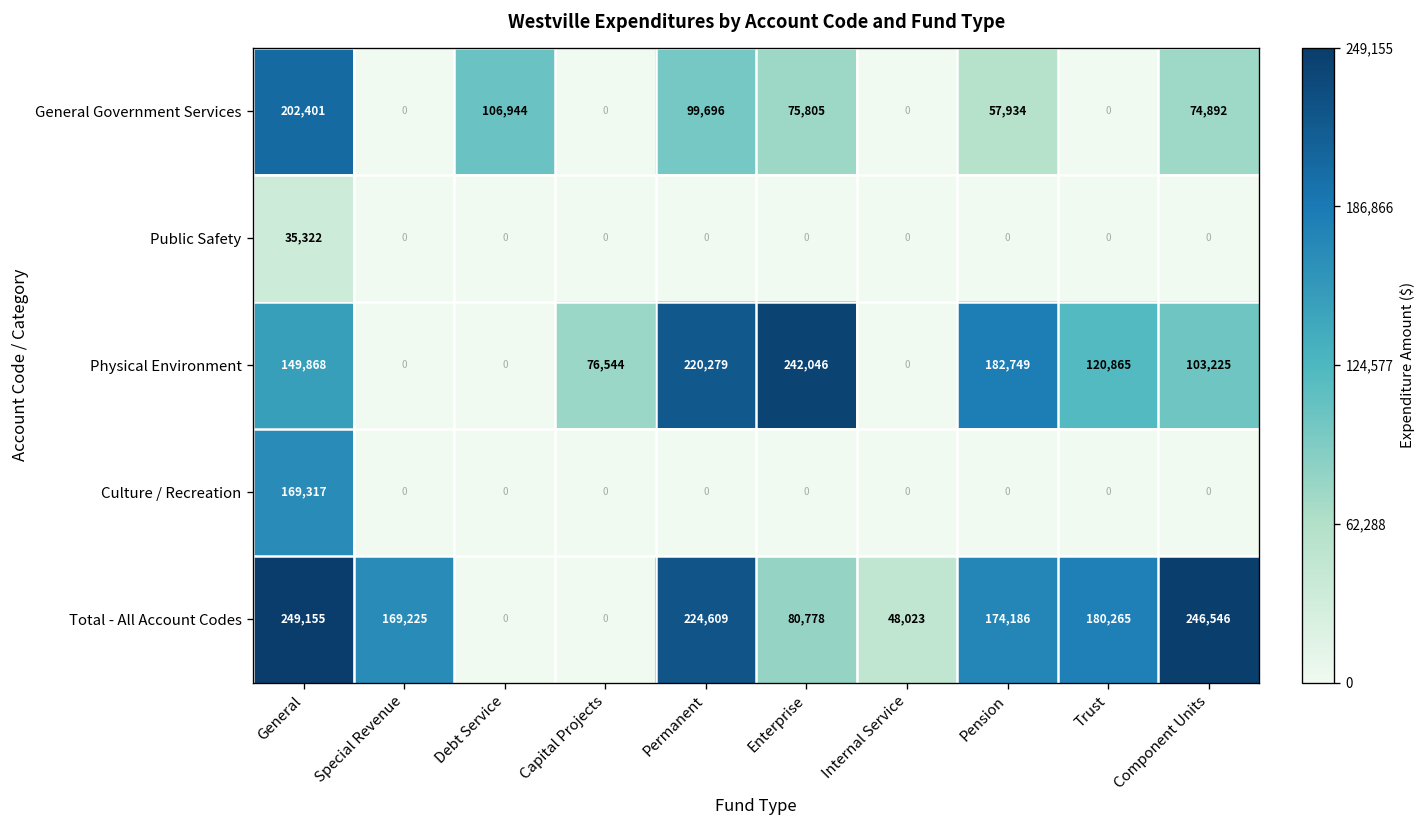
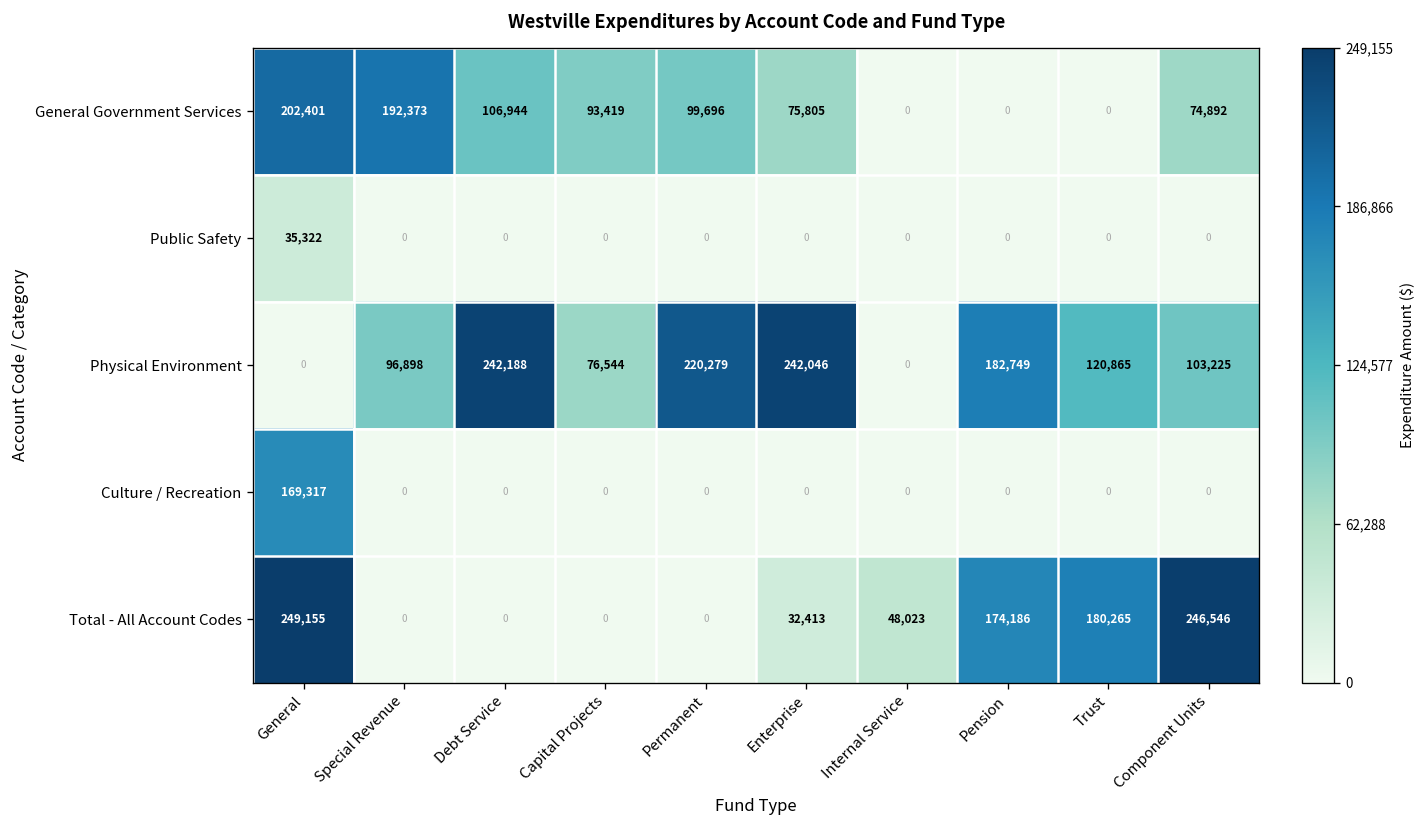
  {
    "General Government Services": {
      "General": "202,401",
-     "Special Revenue": "0",
+     "Special Revenue": "192,373",
      "Debt Service": "106,944",
-     "Capital Projects": "0",
+     "Capital Projects": "93,419",
      "Permanent": "99,696",
      "Enterprise": "75,805",
      "Internal Service": "0",
-     "Pension": "57,934",
+     "Pension": "0",
      "Trust": "0",
      "Component Units": "74,892"
    },
    "Public Safety": {
      "General": "35,322",
      "Special Revenue": "0",
      "Debt Service": "0",
      "Capital Projects": "0",
      "Permanent": "0",
      "Enterprise": "0",
      "Internal Service": "0",
      "Pension": "0",
      "Trust": "0",
      "Component Units": "0"
    },
    "Physical Environment": {
-     "General": "149,868",
-     "Special Revenue": "0",
-     "Debt Service": "0",
+     "General": "0",
+     "Special Revenue": "96,898",
+     "Debt Service": "242,188",
      "Capital Projects": "76,544",
      "Permanent": "220,279",
      "Enterprise": "242,046",
      "Internal Service": "0",
      "Pension": "182,749",
      "Trust": "120,865",
      "Component Units": "103,225"
    },
    "Culture / Recreation": {
      "General": "169,317",
      "Special Revenue": "0",
      "Debt Service": "0",
      "Capital Projects": "0",
      "Permanent": "0",
      "Enterprise": "0",
      "Internal Service": "0",
      "Pension": "0",
      "Trust": "0",
      "Component Units": "0"
    },
    "Total - All Account Codes": {
      "General": "249,155",
-     "Special Revenue": "169,225",
+     "Special Revenue": "0",
      "Debt Service": "0",
      "Capital Projects": "0",
-     "Permanent": "224,609",
-     "Enterprise": "80,778",
+     "Permanent": "0",
+     "Enterprise": "32,413",
      "Internal Service": "48,023",
      "Pension": "174,186",
      "Trust": "180,265",
      "Component Units": "246,546"
    }
  }
